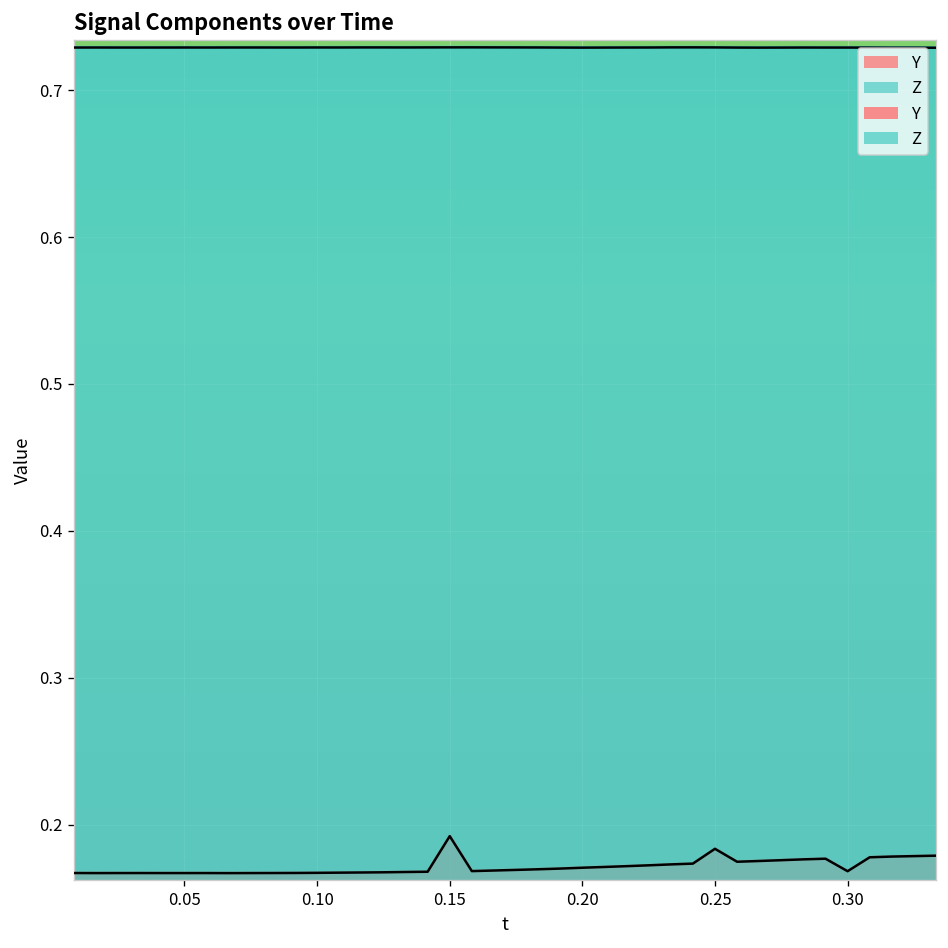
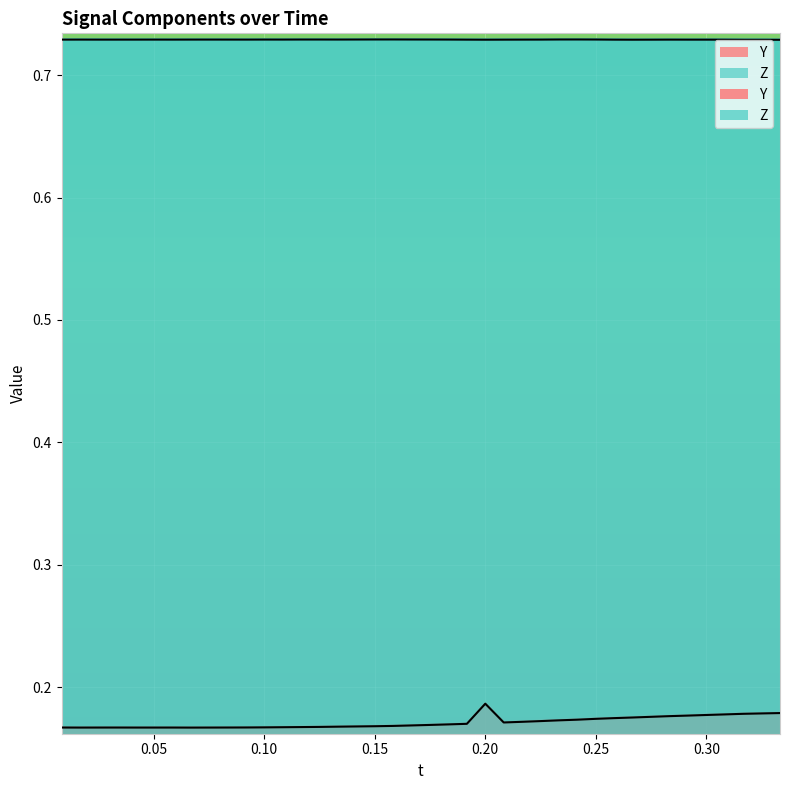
  {
    "Y": {
      "0.05": 0.167,
      "0.10": 0.167,
-     "0.15": 0.192,
-     "0.20": 0.171,
-     "0.25": 0.184,
-     "0.30": 0.168
+     "0.15": 0.168,
+     "0.20": 0.187,
+     "0.25": 0.174,
+     "0.30": 0.177
    },
    "Z": {
      "0.05": 0.729,
      "0.10": 0.729,
      "0.15": 0.729,
      "0.20": 0.729,
      "0.25": 0.729,
      "0.30": 0.729
    }
  }
